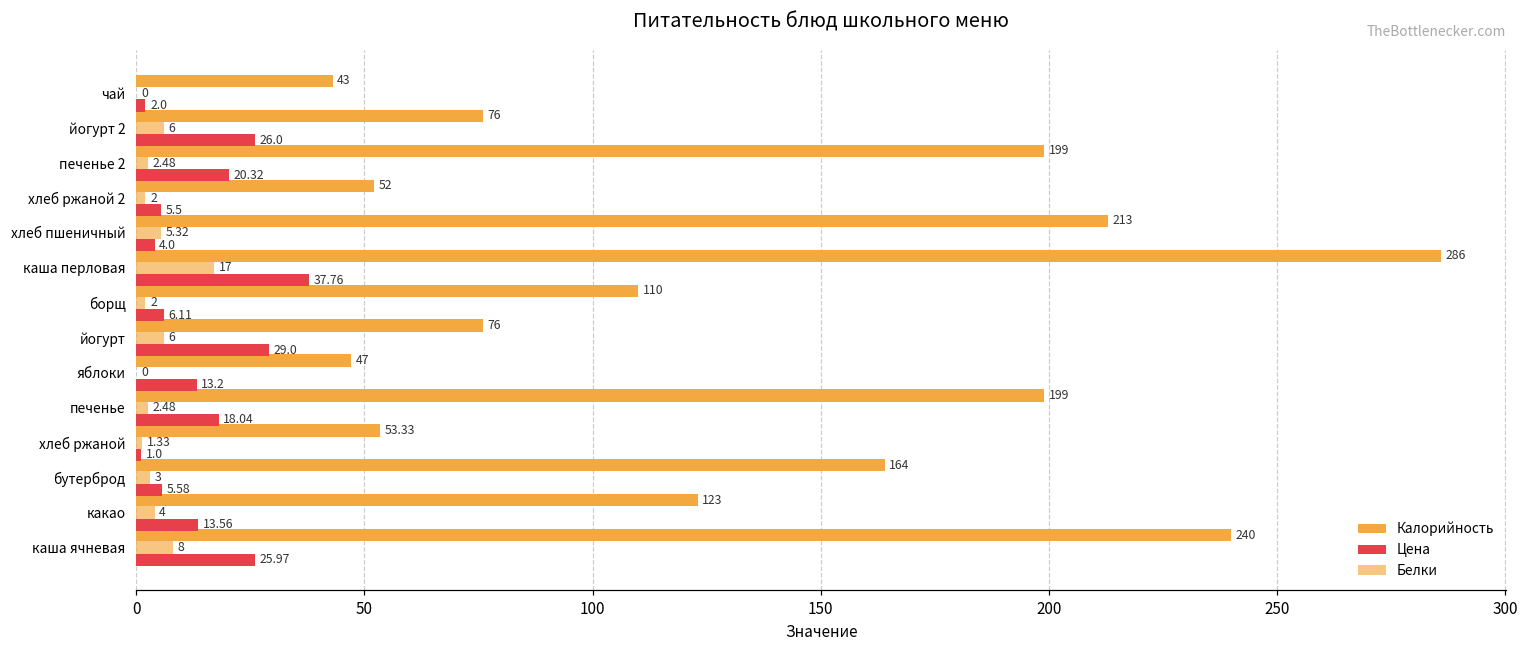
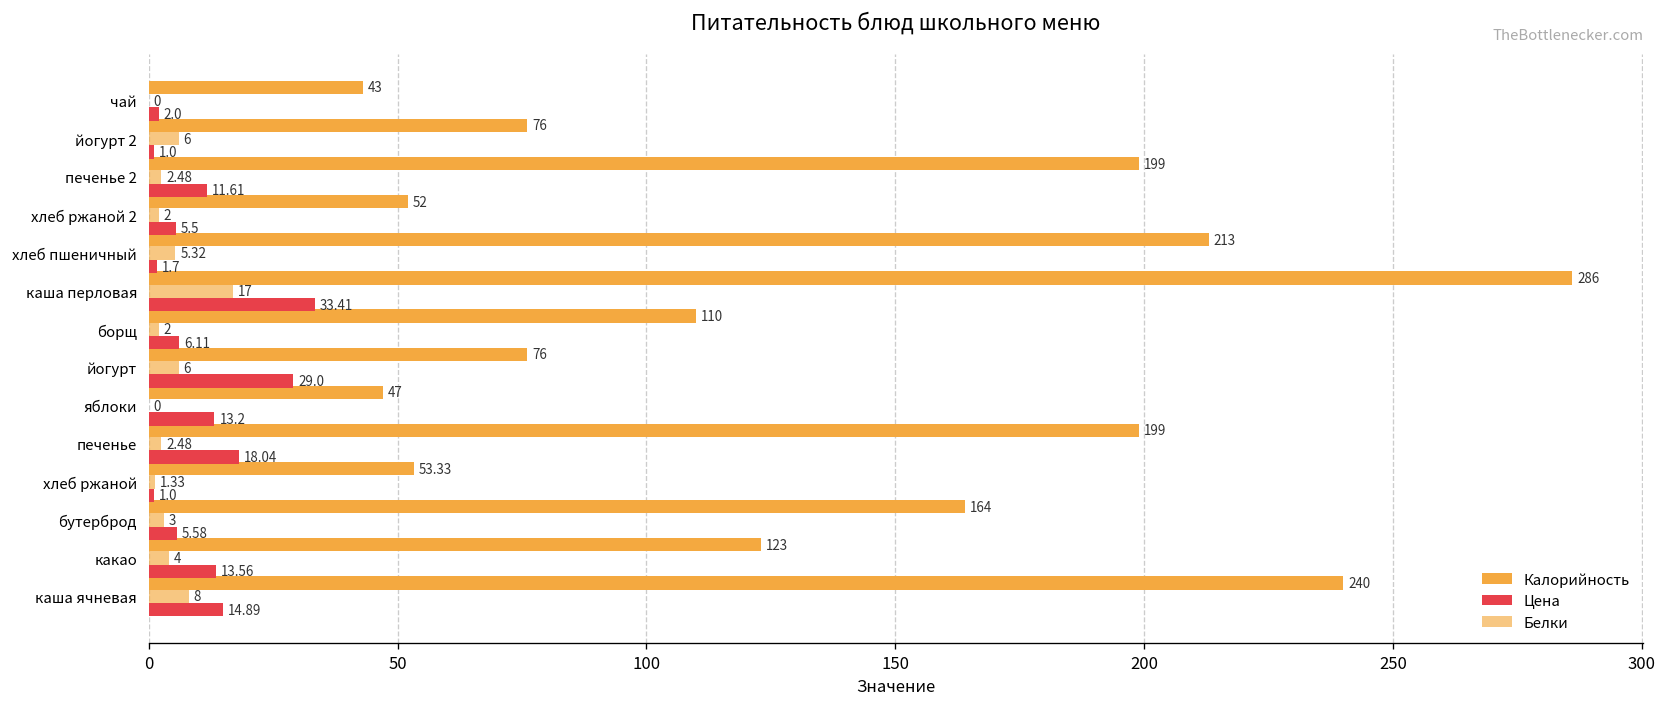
  {
    "Цена": {
      "чай": 2.0,
-     "йогурт 2": 26.0,
-     "печенье 2": 20.32,
+     "йогурт 2": 1.0,
+     "печенье 2": 11.61,
      "хлеб ржаной 2": 5.5,
-     "хлеб пшеничный": 4.0,
-     "каша перловая": 37.76,
+     "хлеб пшеничный": 1.7,
+     "каша перловая": 33.41,
      "борщ": 6.11,
      "йогурт": 29.0,
      "яблоки": 13.2,
      "печенье": 18.04,
      "хлеб ржаной": 1.0,
      "бутерброд": 5.58,
      "какао": 13.56,
-     "каша ячневая": 25.97
+     "каша ячневая": 14.89
    }
  }
